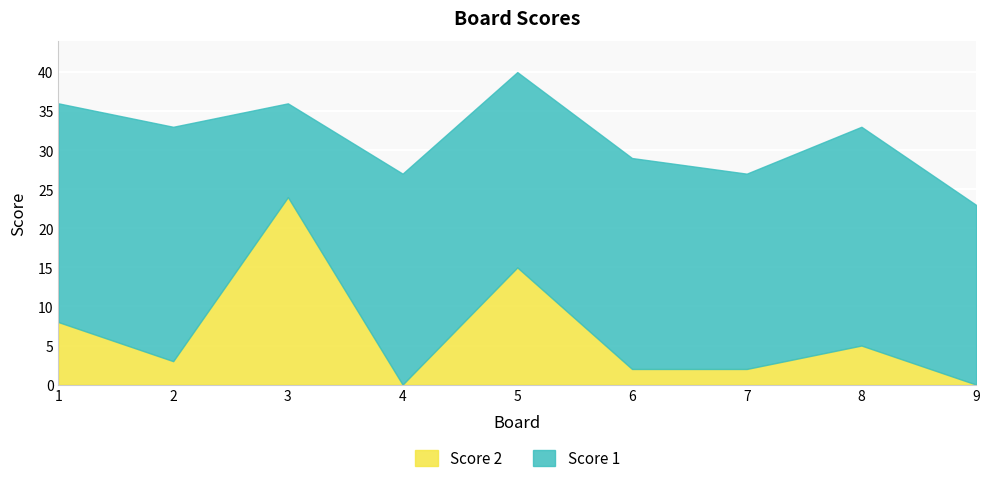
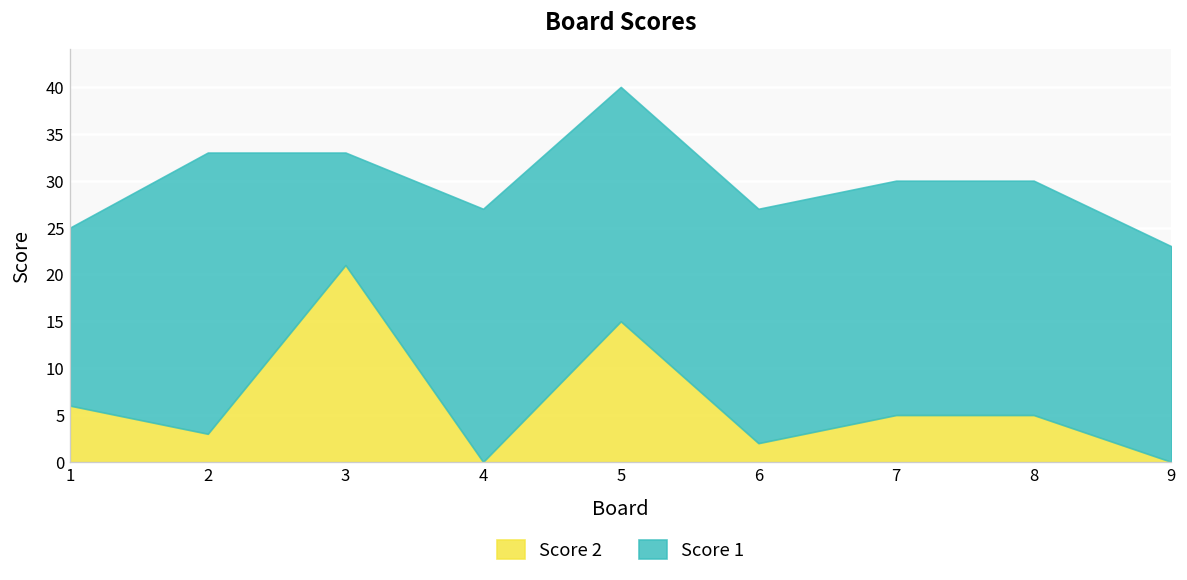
  {
    "Score 2": {
-     "1": 8,
+     "1": 6,
      "2": 3,
-     "3": 24,
+     "3": 21,
      "4": 0,
      "5": 15,
      "6": 2,
-     "7": 2,
+     "7": 5,
      "8": 5,
      "9": 0
    },
    "Score 1": {
-     "1": 28,
+     "1": 19,
      "2": 30,
      "3": 12,
      "4": 27,
      "5": 25,
-     "6": 27,
+     "6": 25,
      "7": 25,
-     "8": 28,
+     "8": 25,
      "9": 23
    }
  }
